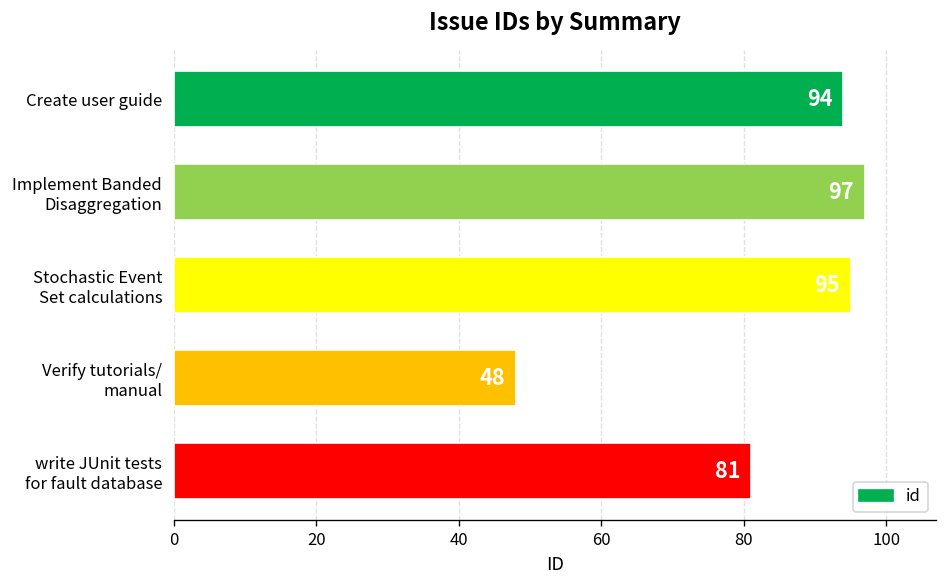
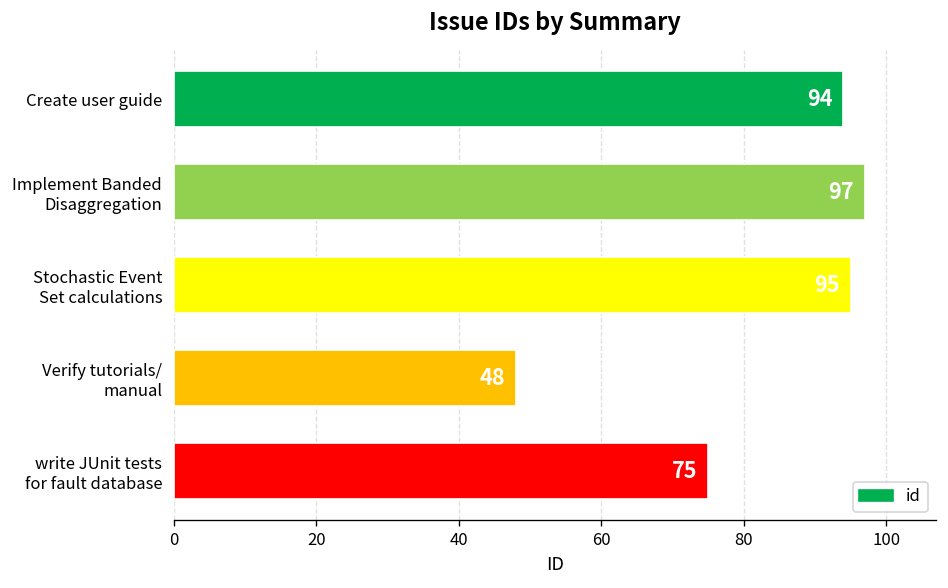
  {
    "Create user guide": 94,
    "Implement Banded Disaggregation": 97,
    "Stochastic Event Set calculations": 95,
    "Verify tutorials/ manual": 48,
-   "write JUnit tests for fault database": 81
+   "write JUnit tests for fault database": 75
  }
